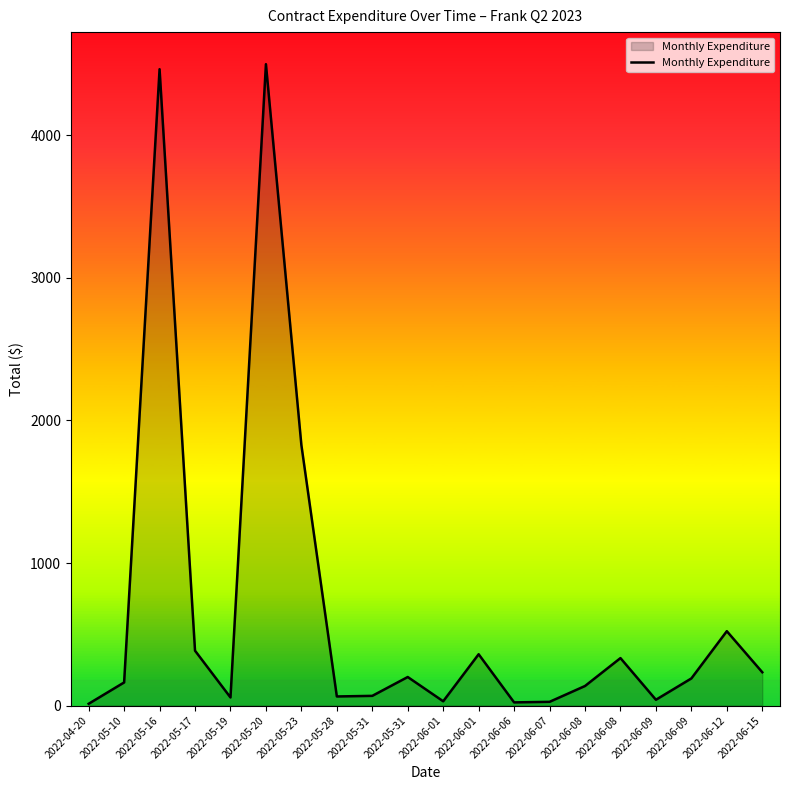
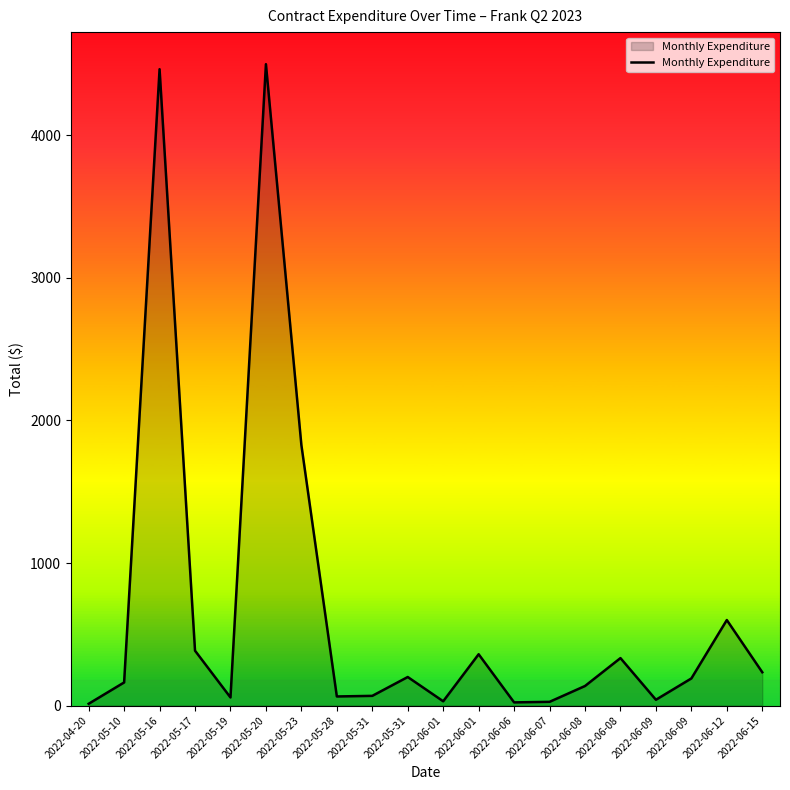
  {
    "2022-05-16": 4460,
    "2022-05-17": 390,
    "2022-05-20": 4500,
    "2022-05-23": 1830,
-   "2022-06-12": 520,
+   "2022-06-12": 600,
    "2022-06-15": 230
  }
